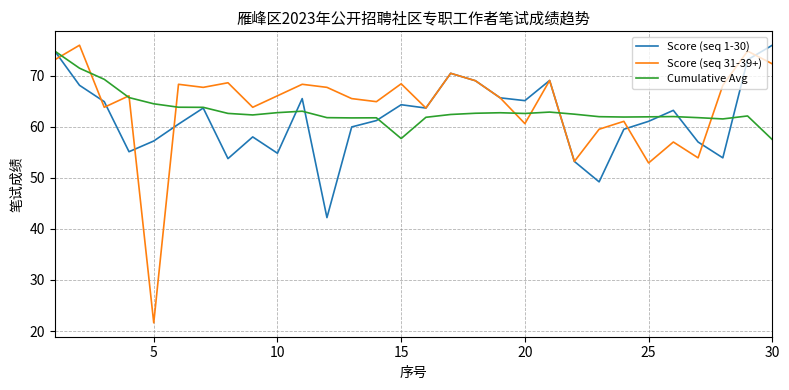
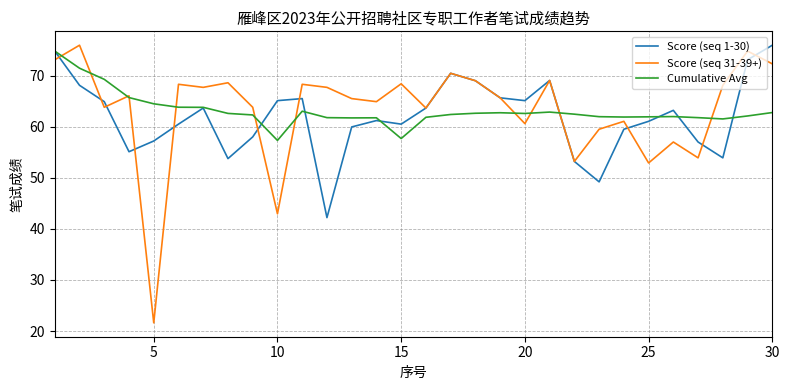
  {
    "Score (seq 1-30)": {
      "5": 57,
-     "10": 55,
-     "15": 64,
+     "10": 65,
+     "15": 61,
      "20": 65,
      "25": 61,
      "30": 76
    },
    "Score (seq 31-39+)": {
      "5": 22,
-     "10": 66,
+     "10": 43,
      "15": 68,
      "20": 61,
      "25": 53,
      "30": 72
    },
    "Cumulative Avg": {
      "5": 64,
-     "10": 63,
+     "10": 57,
      "15": 58,
      "20": 63,
      "25": 62,
-     "30": 57
+     "30": 63
    }
  }
